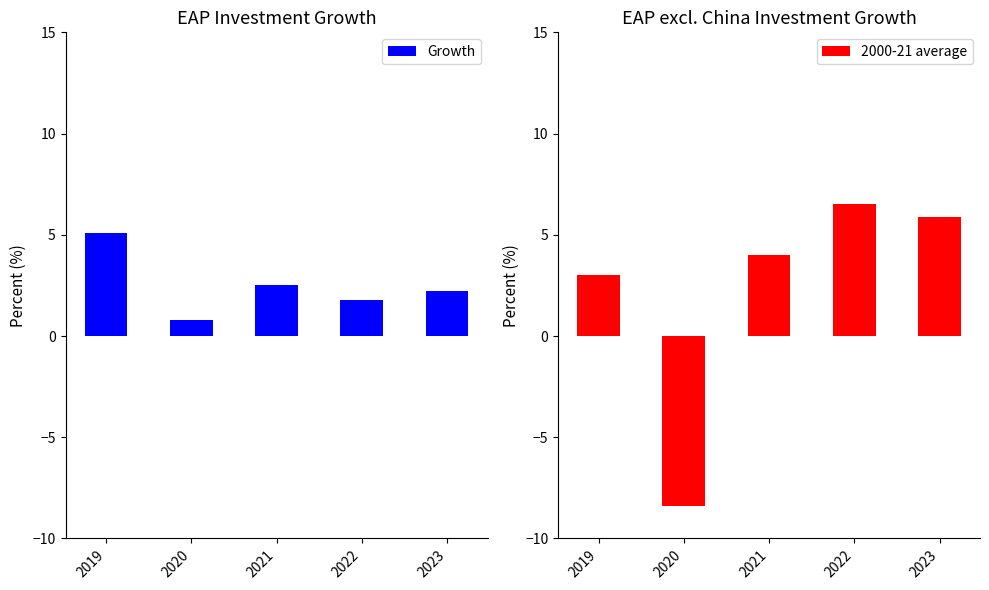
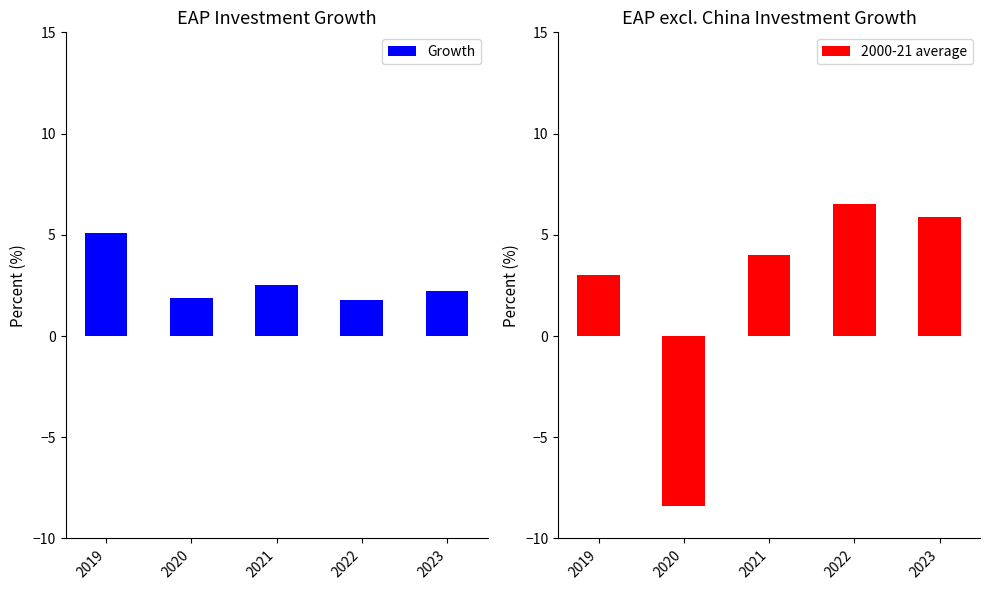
  {
    "EAP Investment Growth": {
      "2019": 5.1,
-     "2020": 0.8,
+     "2020": 1.9,
      "2021": 2.5,
      "2022": 1.8,
      "2023": 2.2
    },
    "EAP excl. China Investment Growth": {
      "2019": 3.0,
      "2020": -8.4,
      "2021": 4.0,
      "2022": 6.5,
      "2023": 5.9
    }
  }
